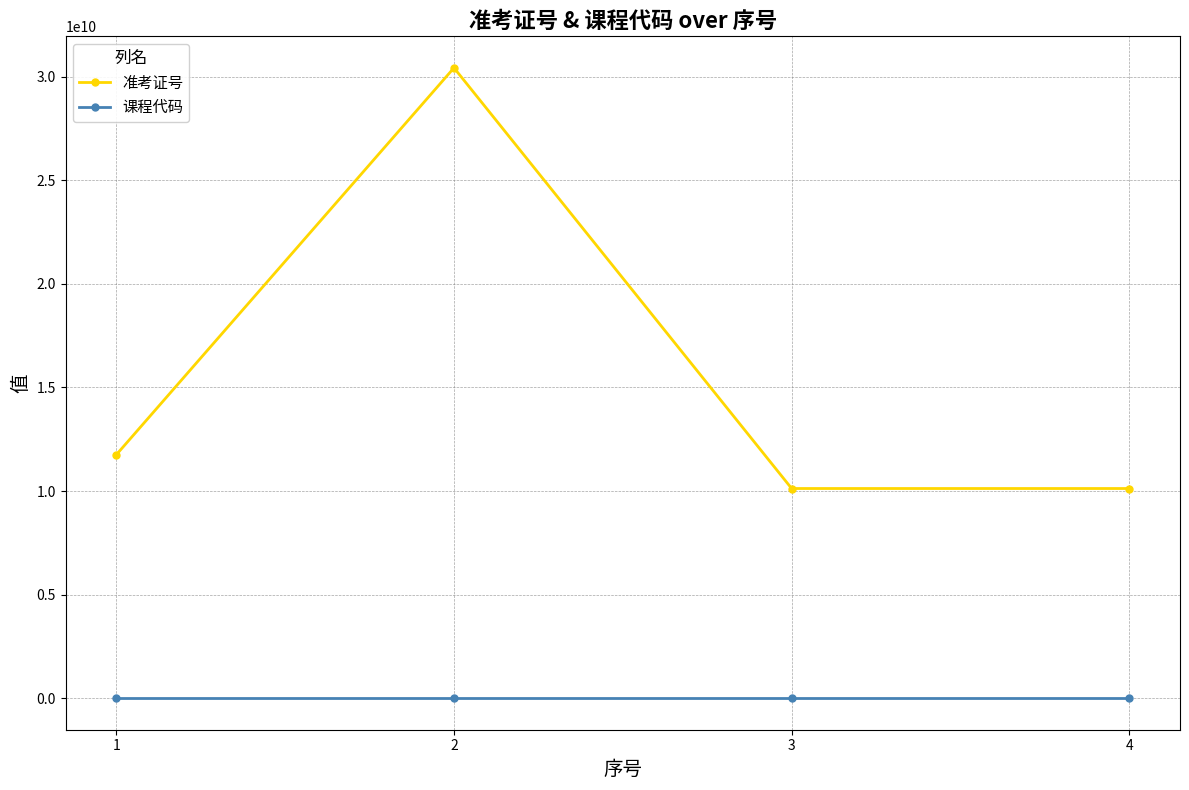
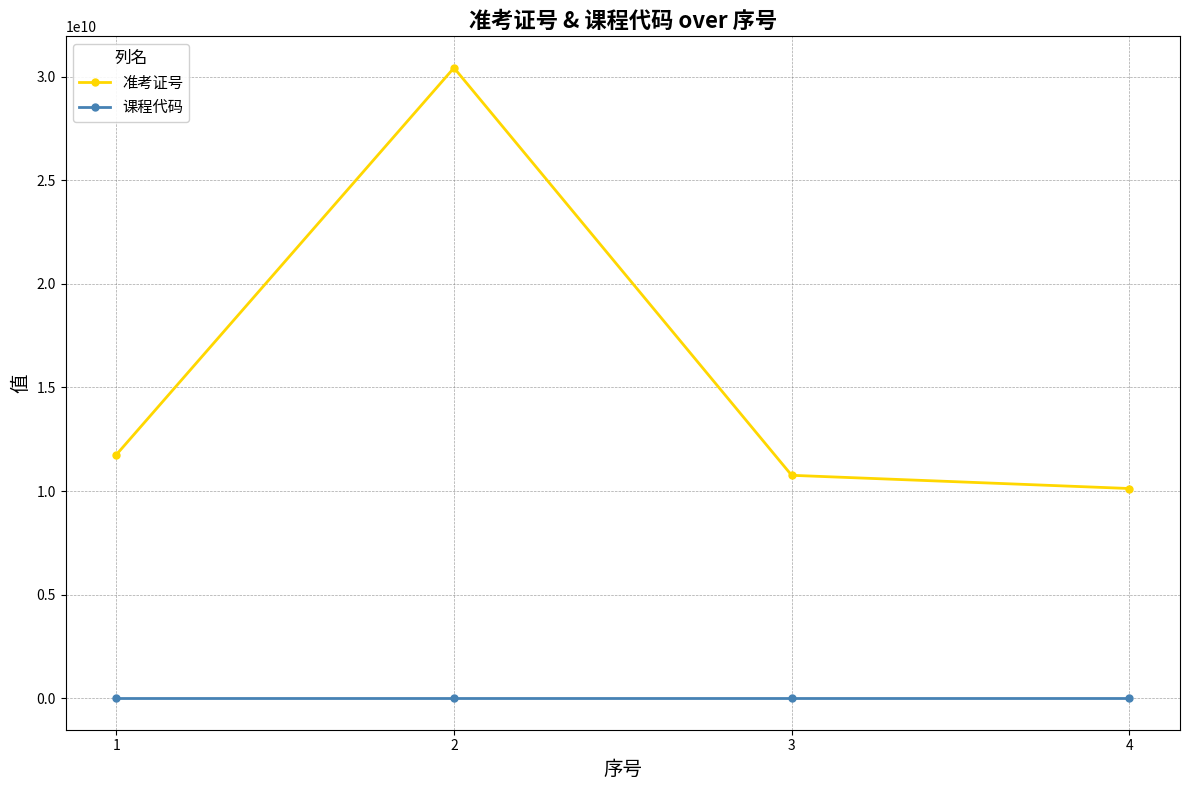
  {
    "准考证号": {
      "1": 11800000000,
      "2": 30400000000,
-     "3": 10100000000,
+     "3": 10800000000,
      "4": 10100000000
    },
    "课程代码": {
      "1": 0,
      "2": 0,
      "3": 0,
      "4": 0
    }
  }
